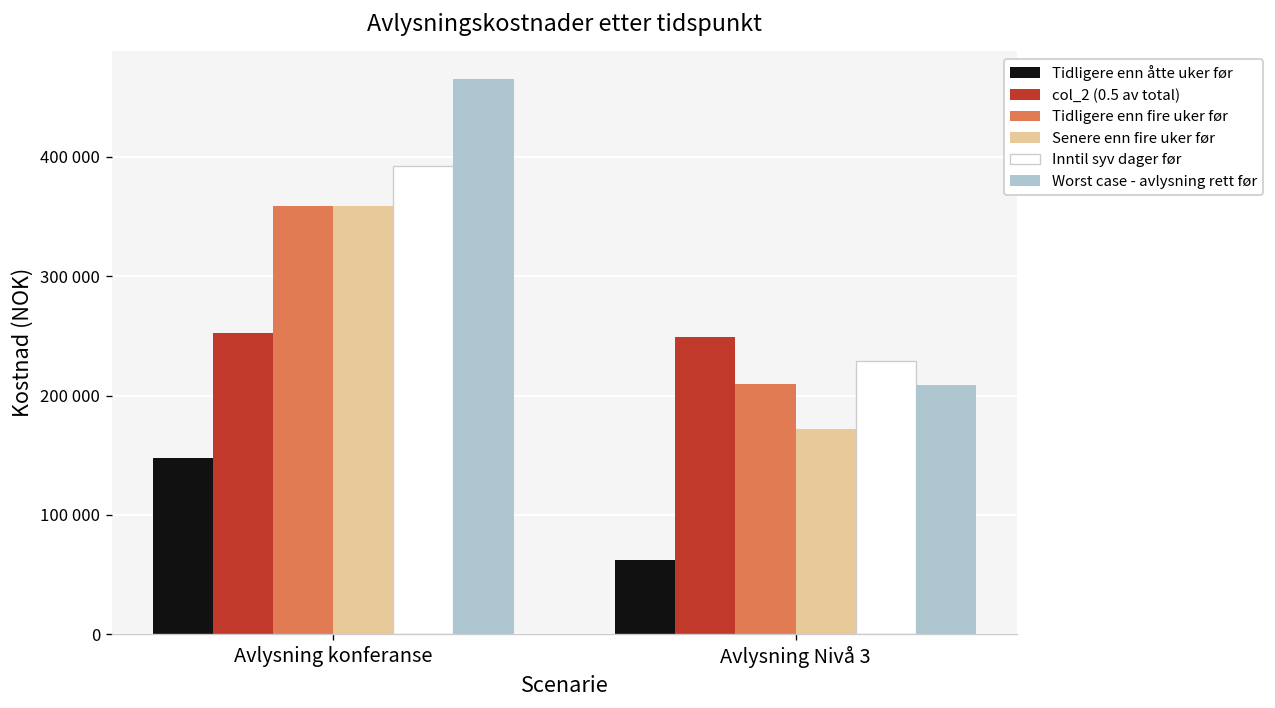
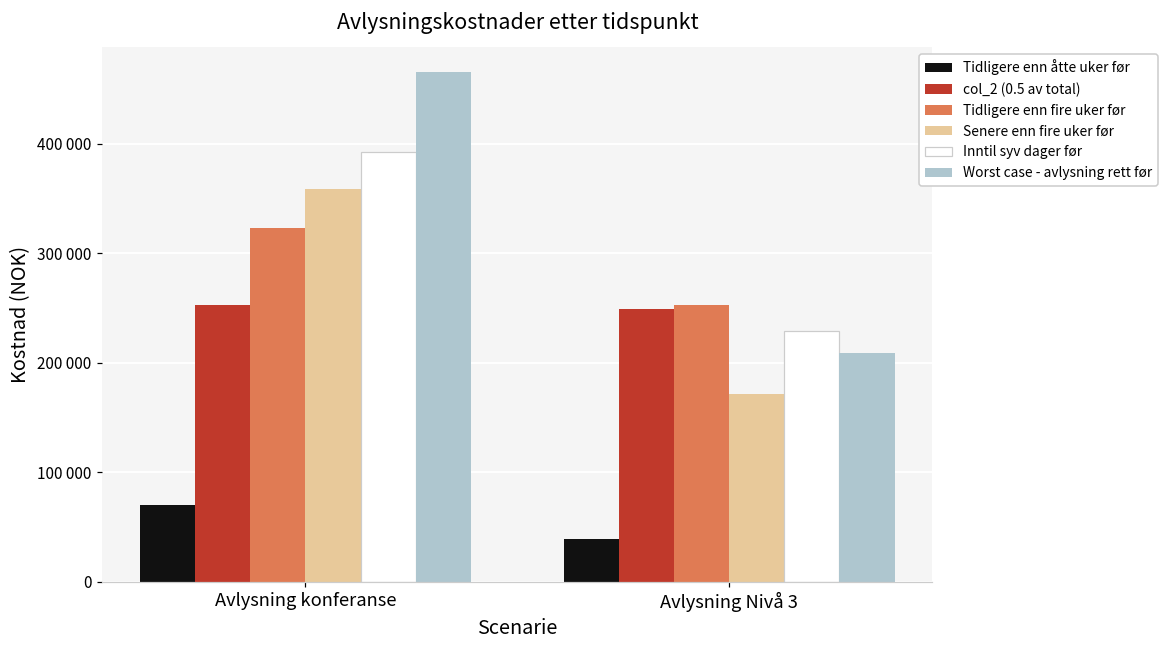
  {
    "Tidligere enn åtte uker før": {
-     "Avlysning konferanse": 150000,
-     "Avlysning Nivå 3": 60000
+     "Avlysning konferanse": 70000,
+     "Avlysning Nivå 3": 40000
    },
    "col_2 (0.5 av total)": {
      "Avlysning konferanse": 250000,
      "Avlysning Nivå 3": 250000
    },
    "Tidligere enn fire uker før": {
-     "Avlysning konferanse": 360000,
-     "Avlysning Nivå 3": 210000
+     "Avlysning konferanse": 320000,
+     "Avlysning Nivå 3": 250000
    },
    "Senere enn fire uker før": {
      "Avlysning konferanse": 360000,
      "Avlysning Nivå 3": 170000
    },
    "Inntil syv dager før": {
      "Avlysning konferanse": 390000,
      "Avlysning Nivå 3": 230000
    },
    "Worst case - avlysning rett før": {
      "Avlysning konferanse": 470000,
      "Avlysning Nivå 3": 210000
    }
  }
